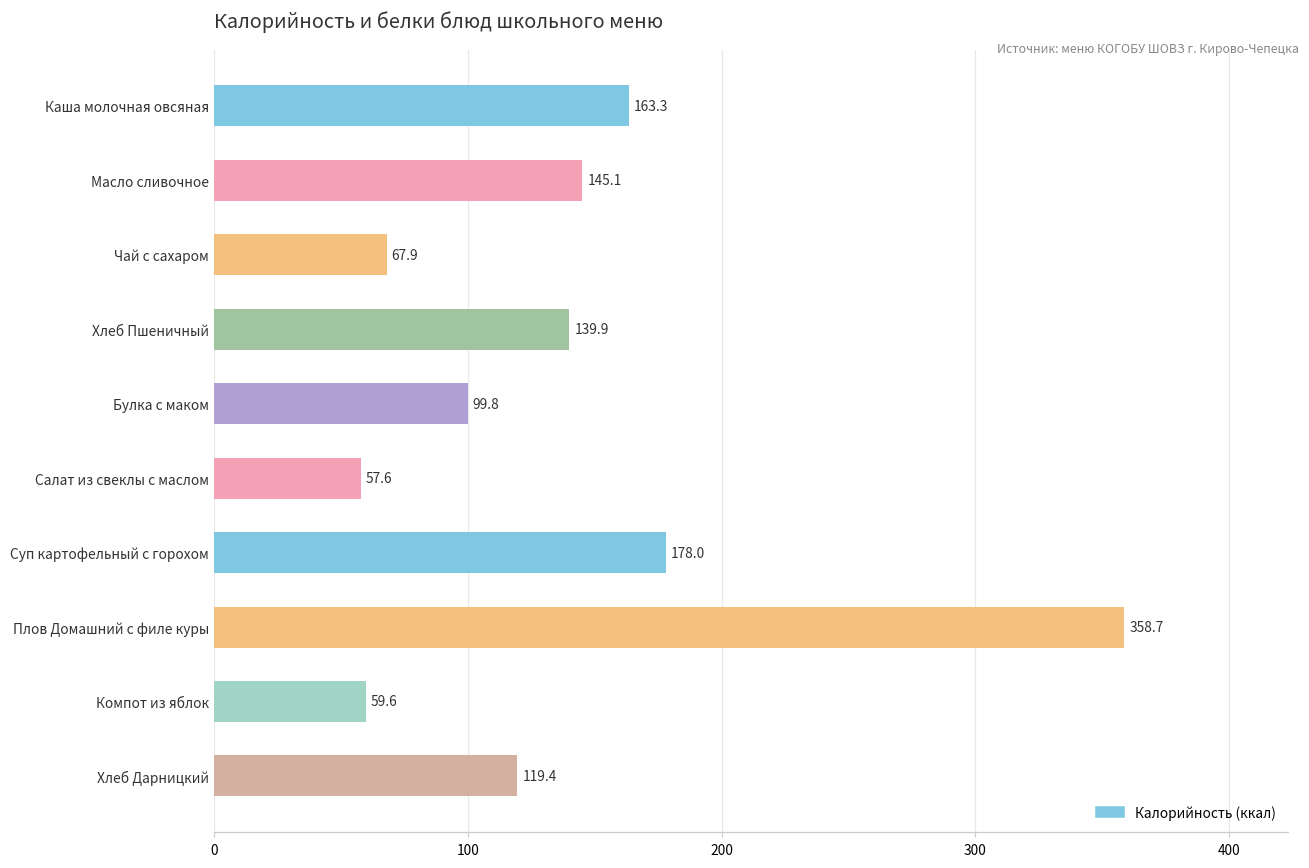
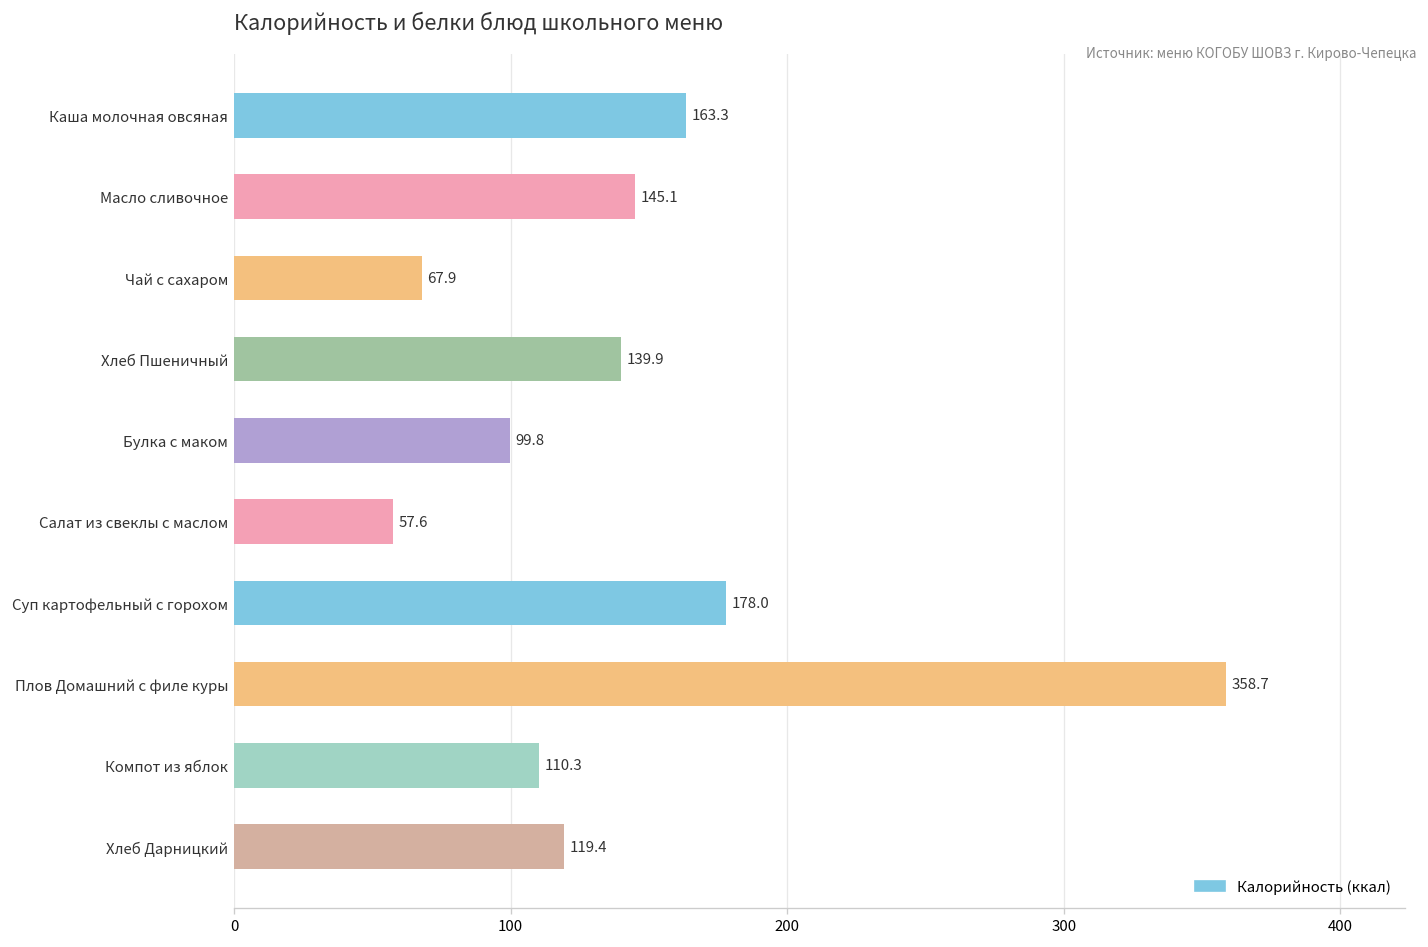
  {
    "Каша молочная овсяная": 163.3,
    "Масло сливочное": 145.1,
    "Чай с сахаром": 67.9,
    "Хлеб Пшеничный": 139.9,
    "Булка с маком": 99.8,
    "Салат из свеклы с маслом": 57.6,
    "Суп картофельный с горохом": 178.0,
    "Плов Домашний с филе куры": 358.7,
-   "Компот из яблок": 59.6,
+   "Компот из яблок": 110.3,
    "Хлеб Дарницкий": 119.4
  }
